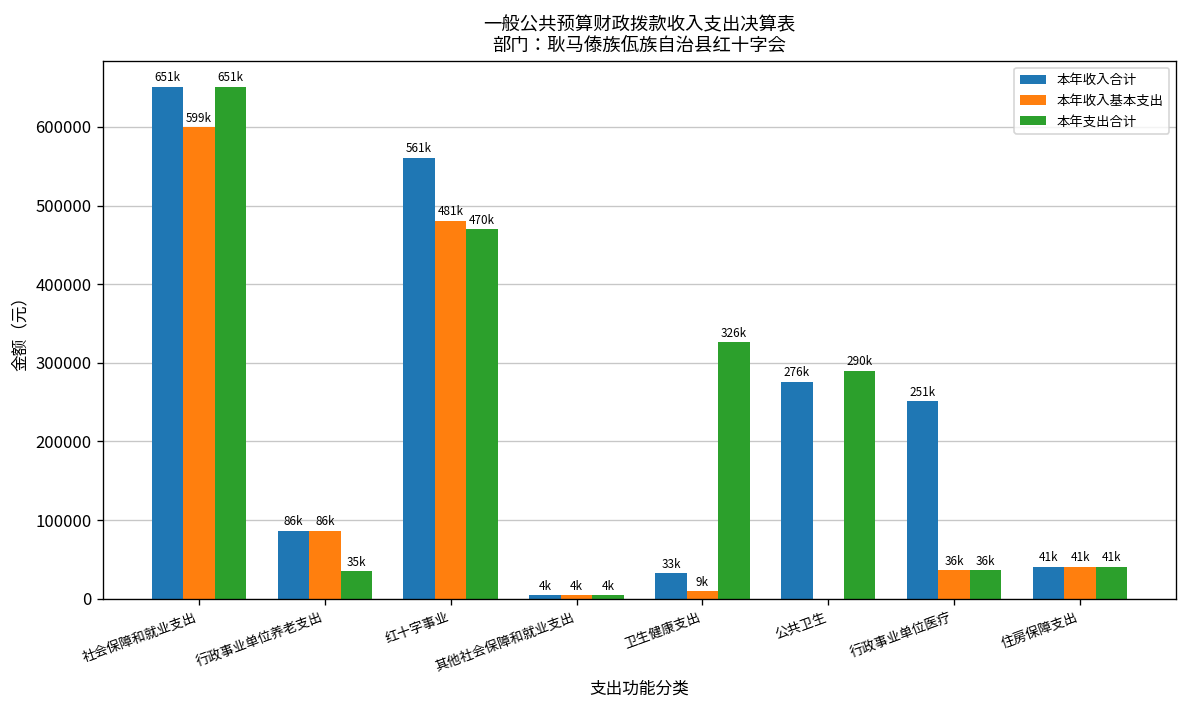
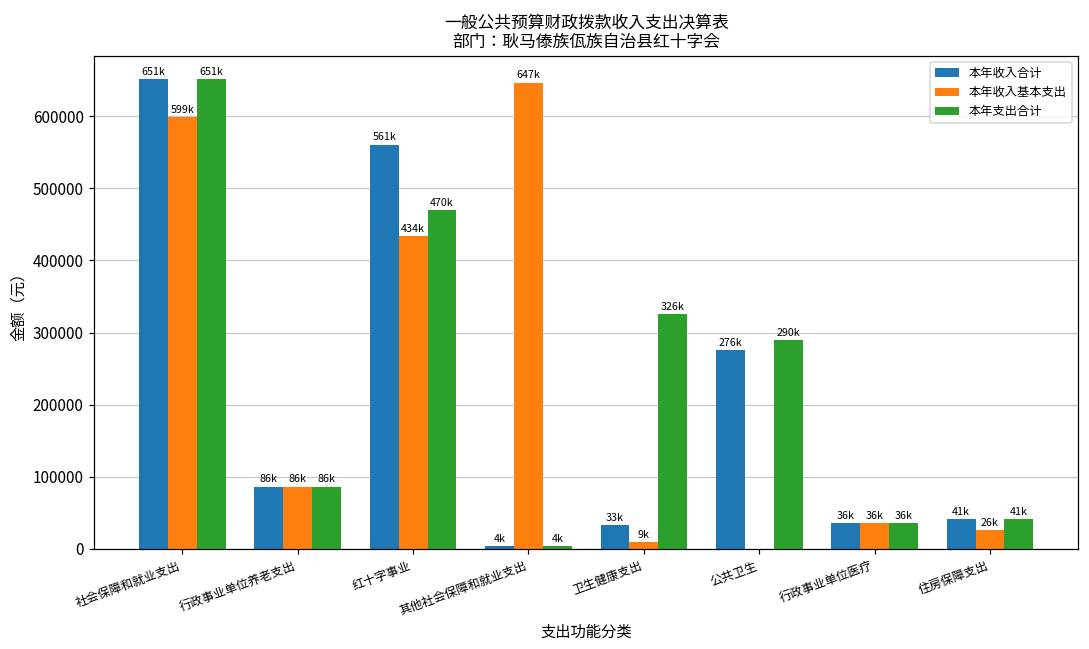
  {
    "本年收入合计": {
      "社会保障和就业支出": "651k",
      "行政事业单位养老支出": "86k",
      "红十字事业": "561k",
      "其他社会保障和就业支出": "4k",
      "卫生健康支出": "33k",
      "公共卫生": "276k",
-     "行政事业单位医疗": "251k",
+     "行政事业单位医疗": "36k",
      "住房保障支出": "41k"
    },
    "本年收入基本支出": {
      "社会保障和就业支出": "599k",
      "行政事业单位养老支出": "86k",
-     "红十字事业": "481k",
-     "其他社会保障和就业支出": "4k",
+     "红十字事业": "434k",
+     "其他社会保障和就业支出": "647k",
      "卫生健康支出": "9k",
      "行政事业单位医疗": "36k",
-     "住房保障支出": "41k"
+     "住房保障支出": "26k"
    },
    "本年支出合计": {
      "社会保障和就业支出": "651k",
-     "行政事业单位养老支出": "35k",
+     "行政事业单位养老支出": "86k",
      "红十字事业": "470k",
      "其他社会保障和就业支出": "4k",
      "卫生健康支出": "326k",
      "公共卫生": "290k",
      "行政事业单位医疗": "36k",
      "住房保障支出": "41k"
    }
  }
